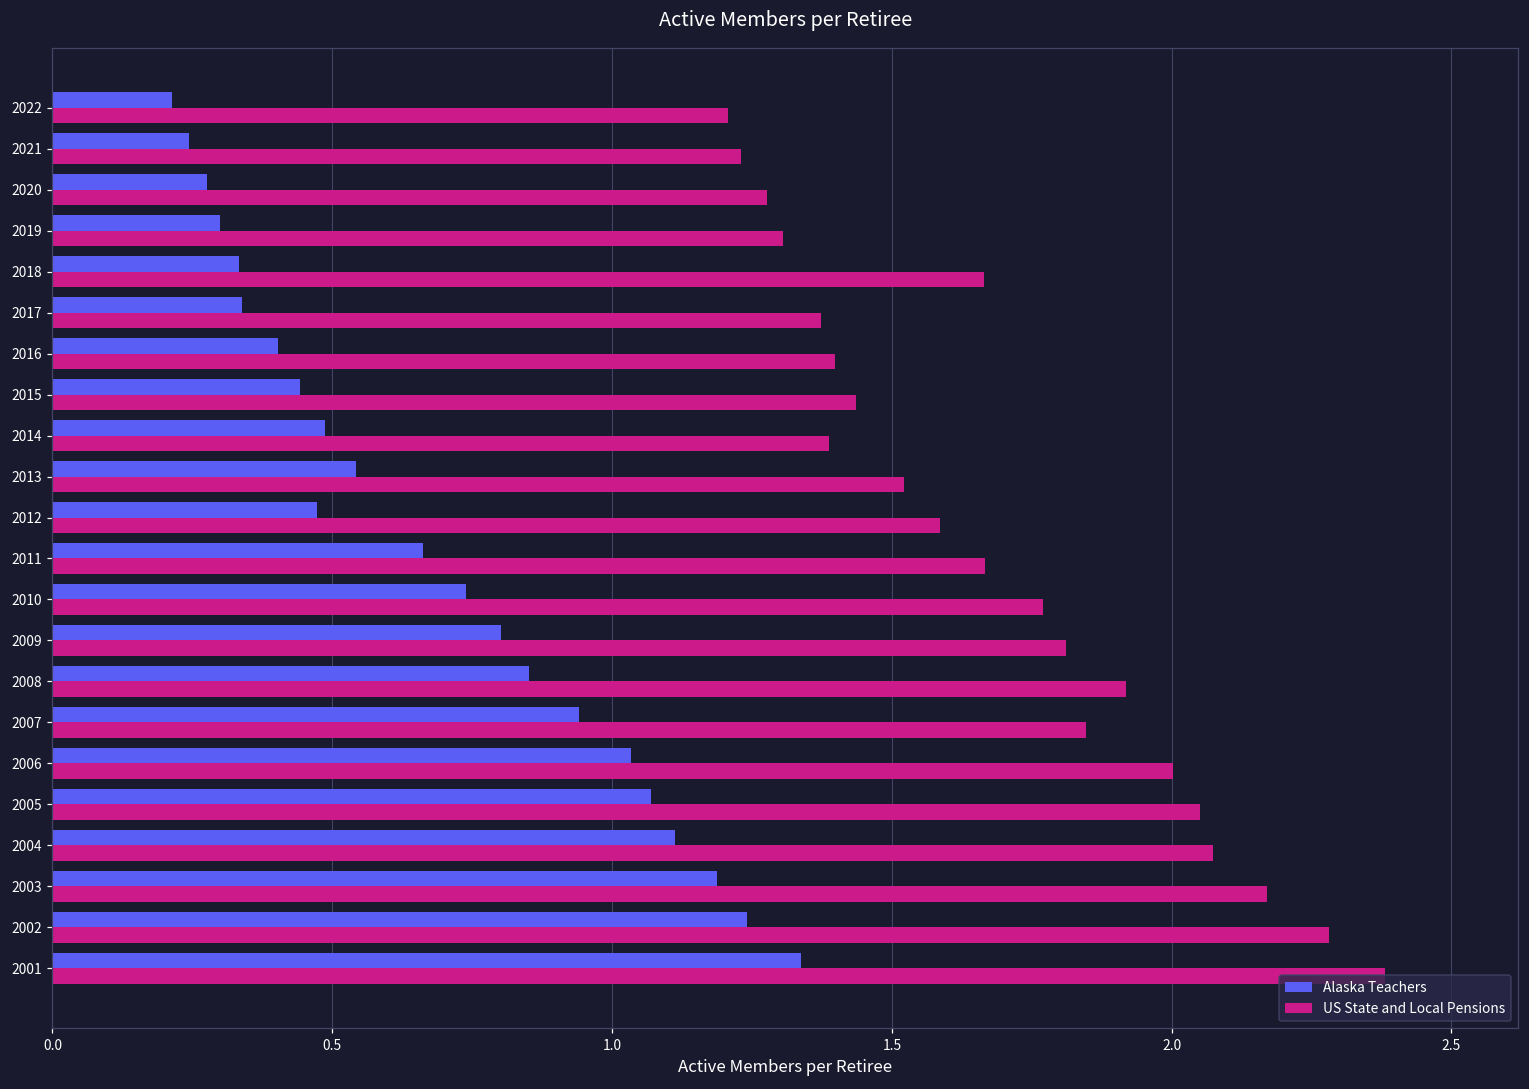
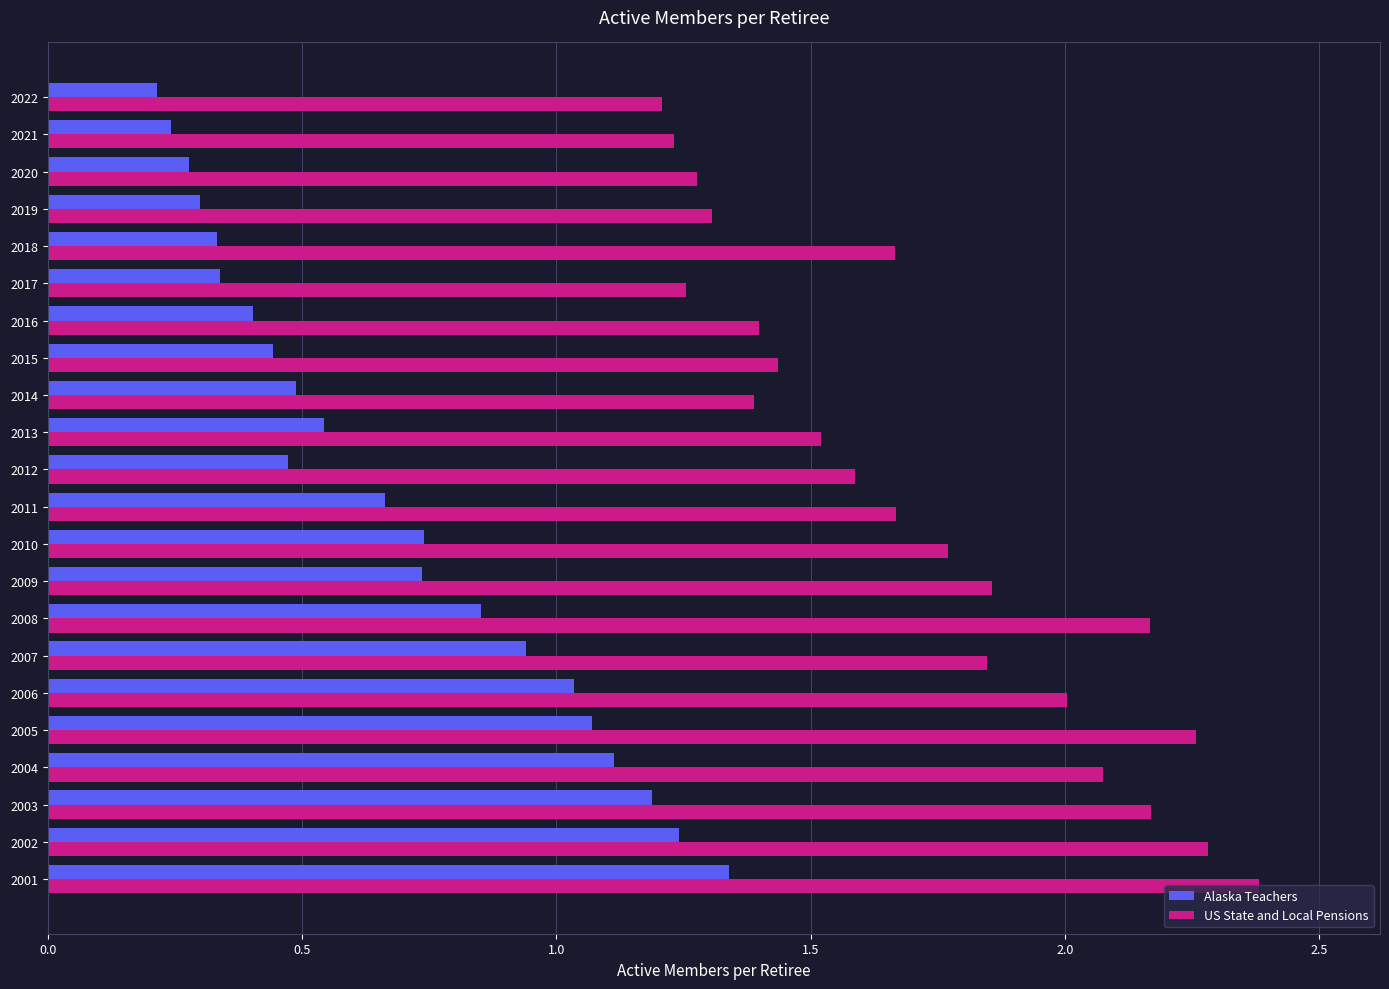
  {
    "Alaska Teachers": {
      "2022": 0.21,
      "2021": 0.24,
      "2020": 0.28,
      "2019": 0.30,
      "2018": 0.33,
      "2017": 0.34,
      "2016": 0.40,
      "2015": 0.44,
      "2014": 0.49,
      "2013": 0.54,
      "2012": 0.47,
      "2011": 0.66,
      "2010": 0.74,
-     "2009": 0.80,
+     "2009": 0.74,
      "2008": 0.85,
      "2007": 0.94,
      "2006": 1.03,
      "2005": 1.07,
      "2004": 1.11,
      "2003": 1.19,
      "2002": 1.24,
      "2001": 1.34
    },
    "US State and Local Pensions": {
      "2022": 1.21,
      "2021": 1.23,
      "2020": 1.28,
      "2019": 1.31,
      "2018": 1.66,
-     "2017": 1.37,
+     "2017": 1.26,
      "2016": 1.40,
      "2015": 1.44,
      "2014": 1.39,
      "2013": 1.52,
      "2012": 1.59,
      "2011": 1.67,
      "2010": 1.77,
-     "2009": 1.81,
-     "2008": 1.92,
+     "2009": 1.86,
+     "2008": 2.17,
      "2007": 1.85,
      "2006": 2.00,
-     "2005": 2.05,
+     "2005": 2.26,
      "2004": 2.07,
      "2003": 2.17,
      "2002": 2.28
    }
  }
